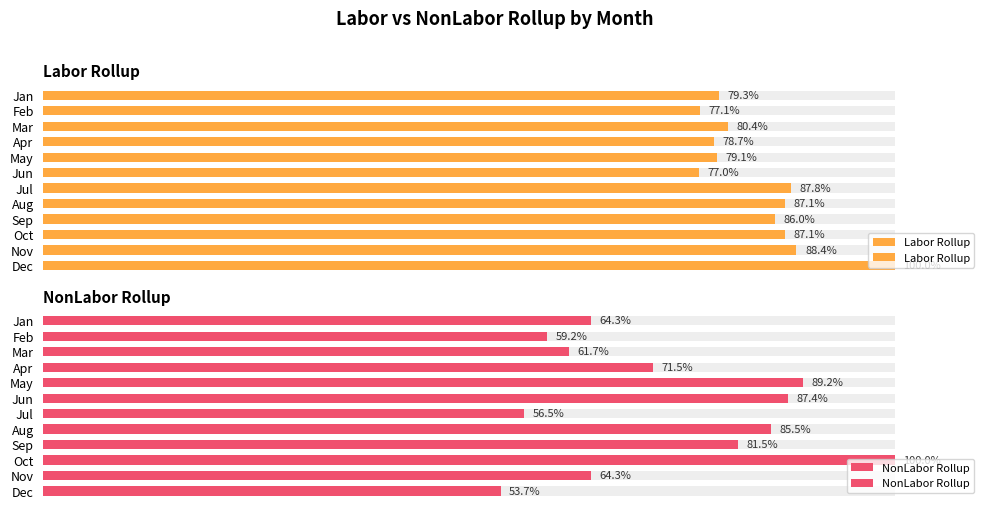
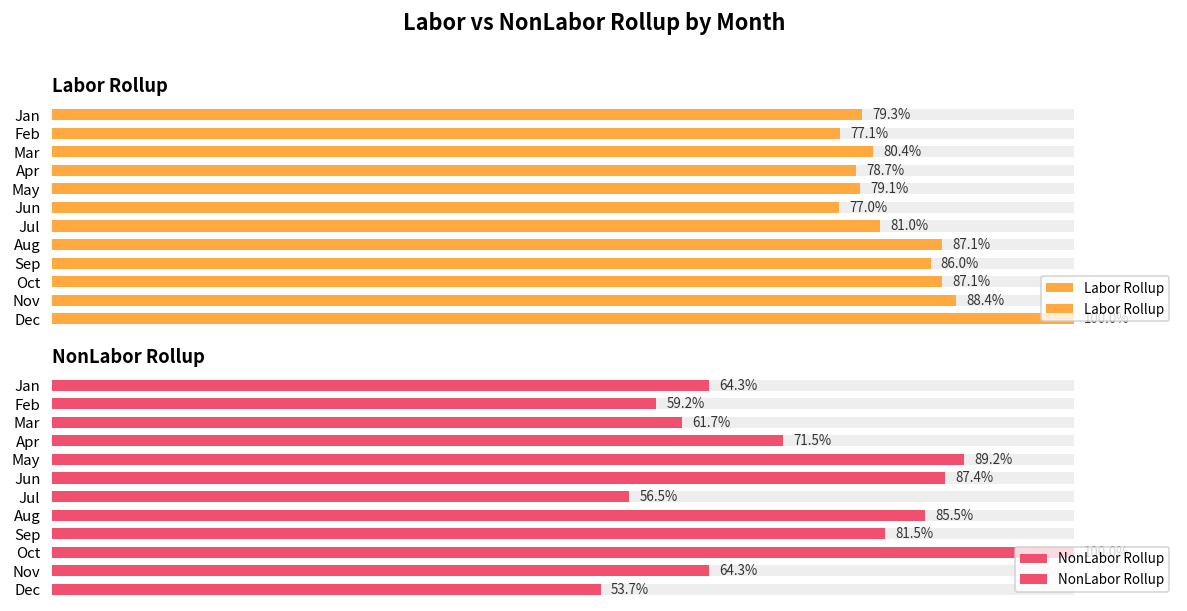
  {
    "Labor Rollup": {
      "Labor Rollup": {
-       "Jul": "87.8%"
+       "Jul": "81.0%"
      }
    }
  }
